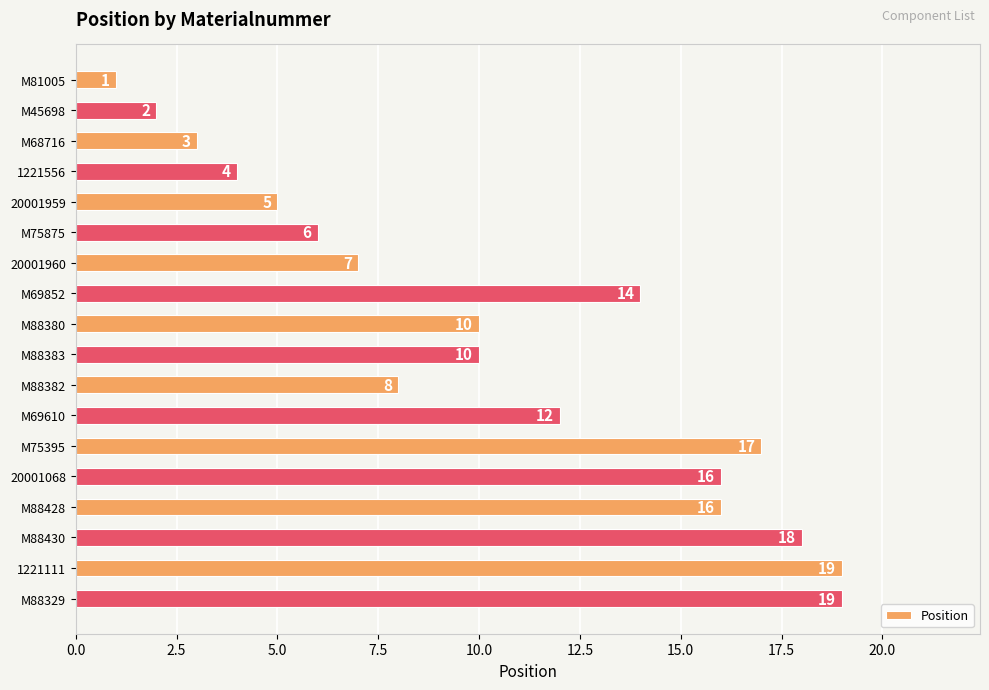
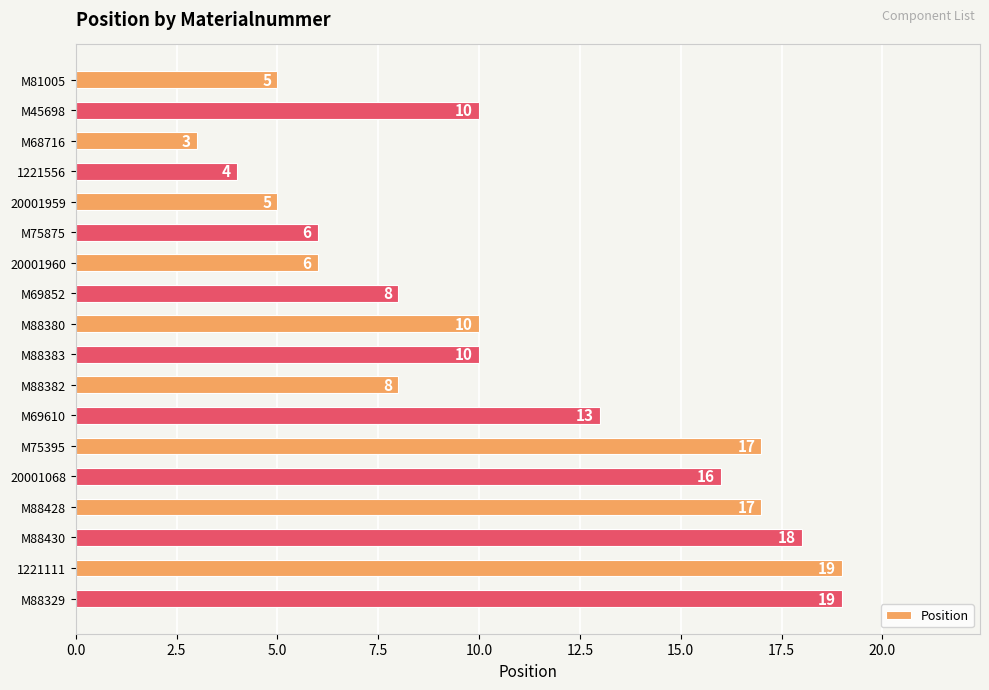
  {
-   "M81005": 1,
-   "M45698": 2,
+   "M81005": 5,
+   "M45698": 10,
    "M68716": 3,
    "1221556": 4,
    "20001959": 5,
    "M75875": 6,
-   "20001960": 7,
-   "M69852": 14,
+   "20001960": 6,
+   "M69852": 8,
    "M88380": 10,
    "M88383": 10,
    "M88382": 8,
-   "M69610": 12,
+   "M69610": 13,
    "M75395": 17,
    "20001068": 16,
-   "M88428": 16,
+   "M88428": 17,
    "M88430": 18,
    "1221111": 19,
    "M88329": 19
  }
